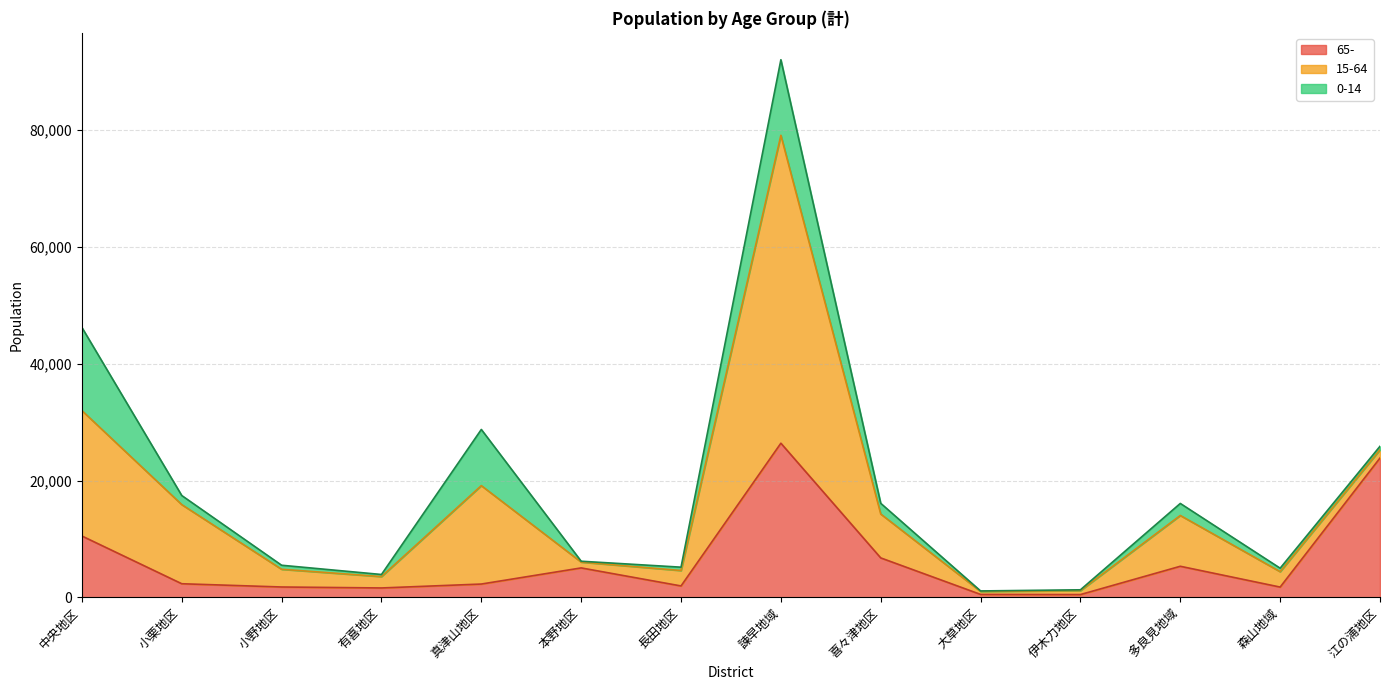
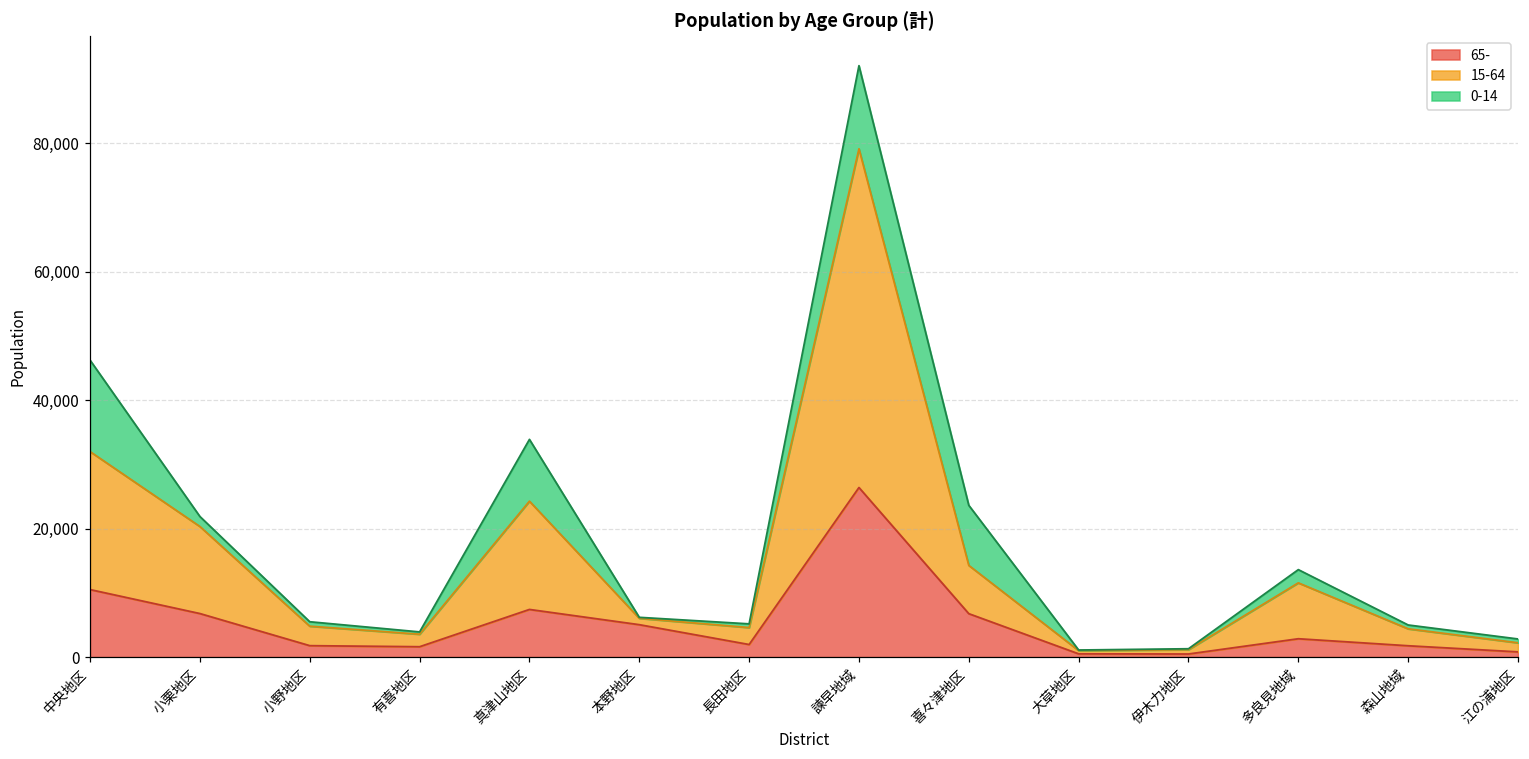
  {
    "65-": {
      "中央地区": "11,000",
-     "小栗地区": "2,000",
+     "小栗地区": "7,000",
      "小野地区": "2,000",
      "有喜地区": "2,000",
-     "真津山地区": "2,000",
+     "真津山地区": "7,000",
      "本野地区": "5,000",
      "長田地区": "2,000",
      "諫早地域": "26,000",
      "喜々津地区": "7,000",
      "大草地区": "0",
      "伊木力地区": "0",
-     "多良見地域": "5,000",
+     "多良見地域": "3,000",
      "森山地域": "2,000",
-     "江の浦地区": "24,000"
+     "江の浦地区": "1,000"
    },
    "15-64": {
      "中央地区": "21,000",
      "小栗地区": "14,000",
      "小野地区": "3,000",
      "真津山地区": "17,000",
      "長田地区": "3,000",
      "諫早地域": "53,000",
      "喜々津地区": "8,000",
      "多良見地域": "9,000",
      "森山地域": "3,000",
      "江の浦地区": "1,000"
    },
    "0-14": {
      "中央地区": "14,000",
      "小栗地区": "2,000",
      "小野地区": "1,000",
      "真津山地区": "10,000",
      "長田地区": "1,000",
      "諫早地域": "13,000",
-     "喜々津地区": "2,000",
+     "喜々津地区": "9,000",
      "多良見地域": "2,000",
      "森山地域": "1,000",
      "江の浦地区": "1,000"
    }
  }
